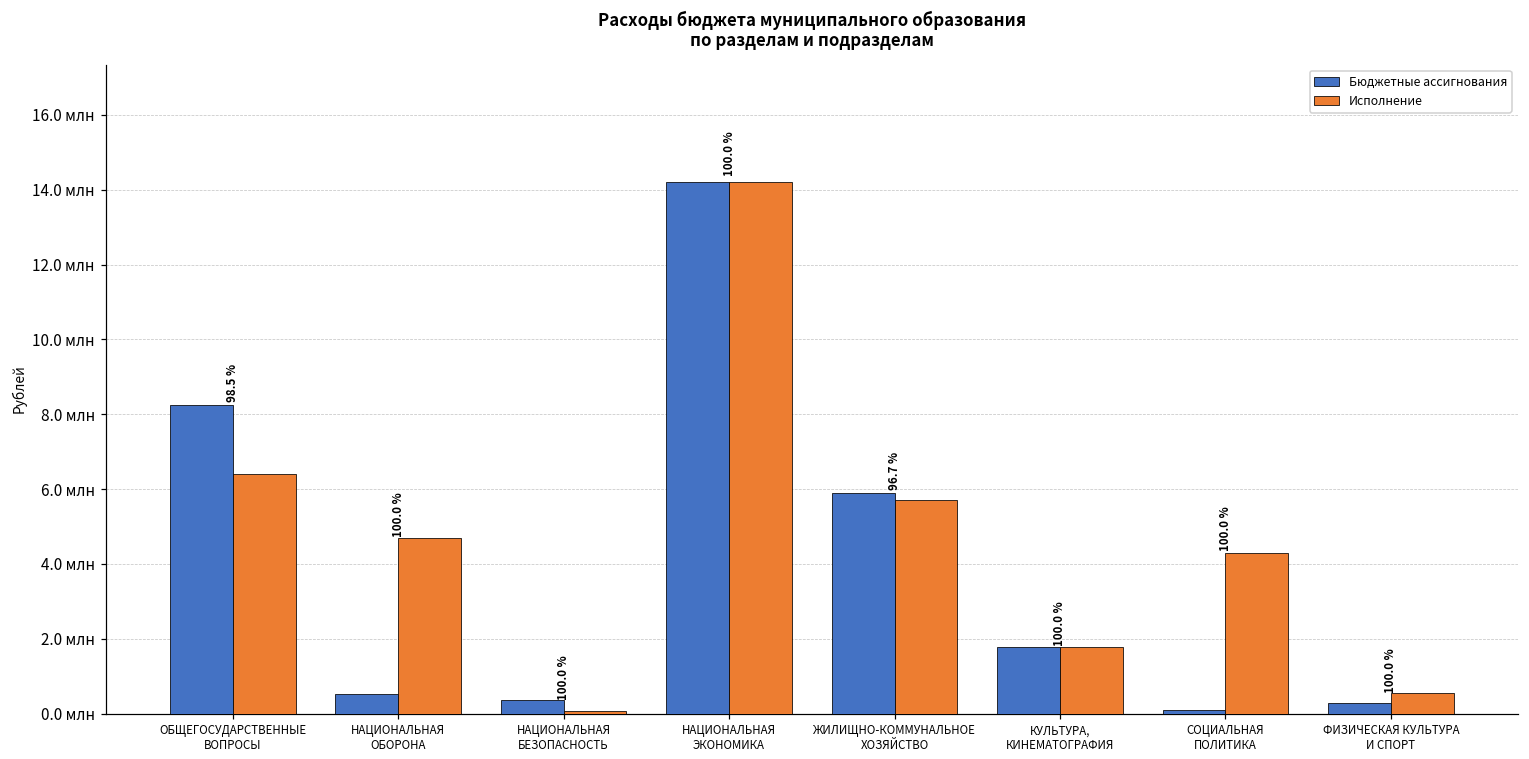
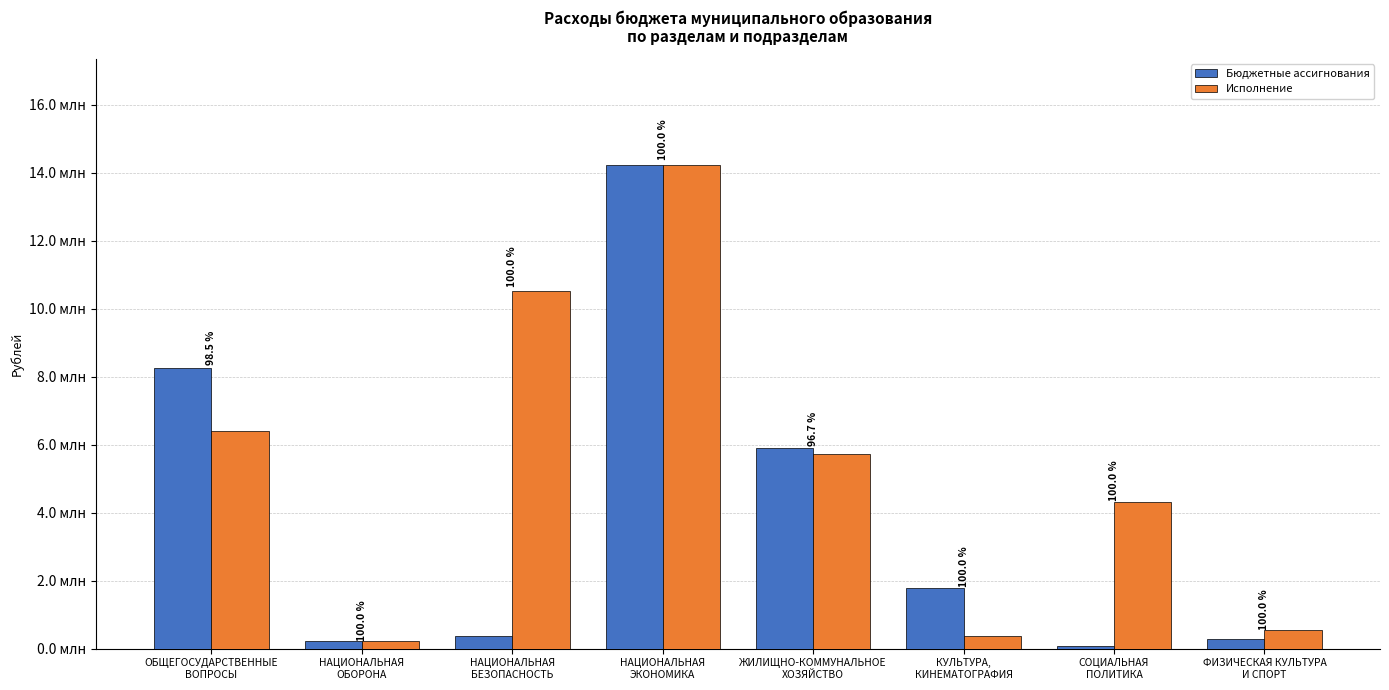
  {
    "Бюджетные ассигнования": {
-     "НАЦИОНАЛЬНАЯ ОБОРОНА": "0.5 млн",
+     "НАЦИОНАЛЬНАЯ ОБОРОНА": "0.2 млн",
      "НАЦИОНАЛЬНАЯ БЕЗОПАСНОСТЬ": "0.4 млн",
      "СОЦИАЛЬНАЯ ПОЛИТИКА": "0.1 млн",
      "ФИЗИЧЕСКАЯ КУЛЬТУРА И СПОРТ": "0.3 млн"
    },
    "Исполнение": {
      "ОБЩЕГОСУДАРСТВЕННЫЕ ВОПРОСЫ": "6.4 млн",
-     "НАЦИОНАЛЬНАЯ ОБОРОНА": "4.7 млн",
-     "НАЦИОНАЛЬНАЯ БЕЗОПАСНОСТЬ": "0.1 млн",
+     "НАЦИОНАЛЬНАЯ ОБОРОНА": "0.2 млн",
+     "НАЦИОНАЛЬНАЯ БЕЗОПАСНОСТЬ": "10.5 млн",
      "ЖИЛИЩНО-КОММУНАЛЬНОЕ ХОЗЯЙСТВО": "5.7 млн",
-     "КУЛЬТУРА, КИНЕМАТОГРАФИЯ": "1.8 млн"
+     "КУЛЬТУРА, КИНЕМАТОГРАФИЯ": "0.4 млн"
    }
  }
